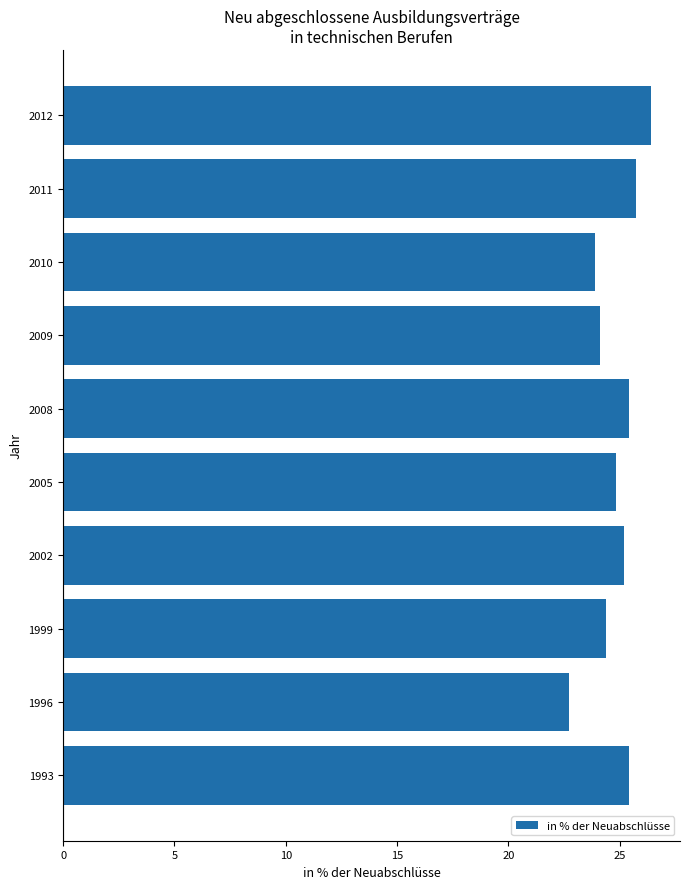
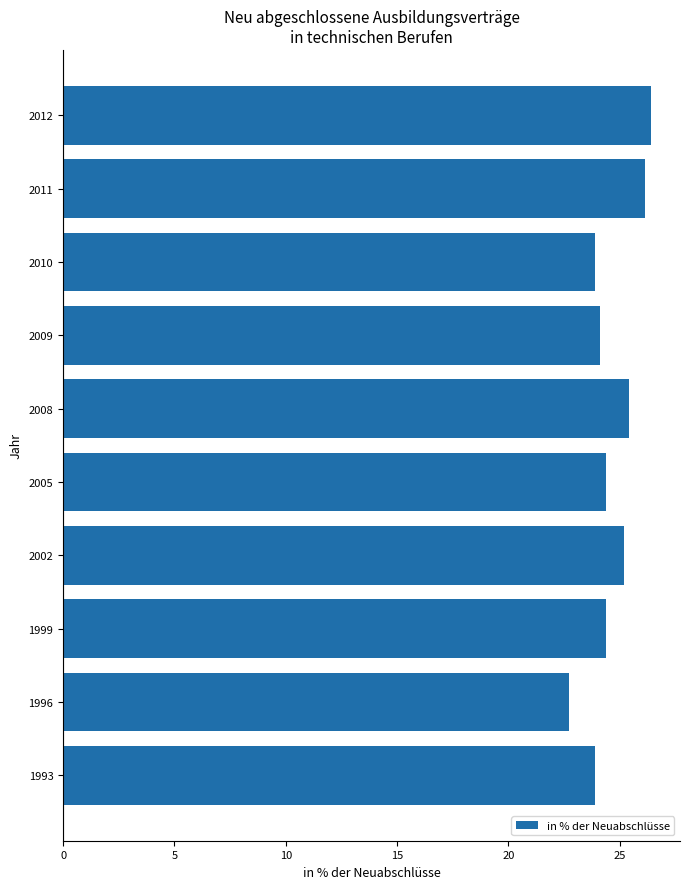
  {
    "2012": 26.4,
-   "2011": 25.7,
+   "2011": 26.1,
    "2010": 23.9,
    "2009": 24.1,
    "2008": 25.4,
-   "2005": 24.8,
+   "2005": 24.4,
    "2002": 25.2,
    "1999": 24.4,
    "1996": 22.7,
-   "1993": 25.4
+   "1993": 23.9
  }
